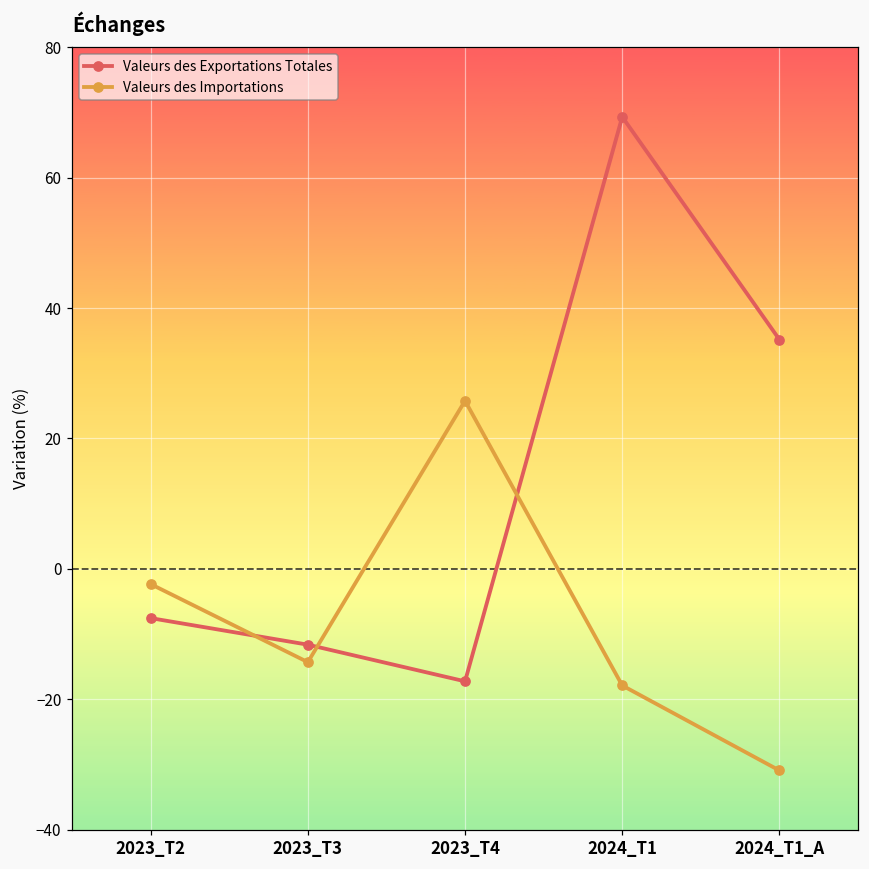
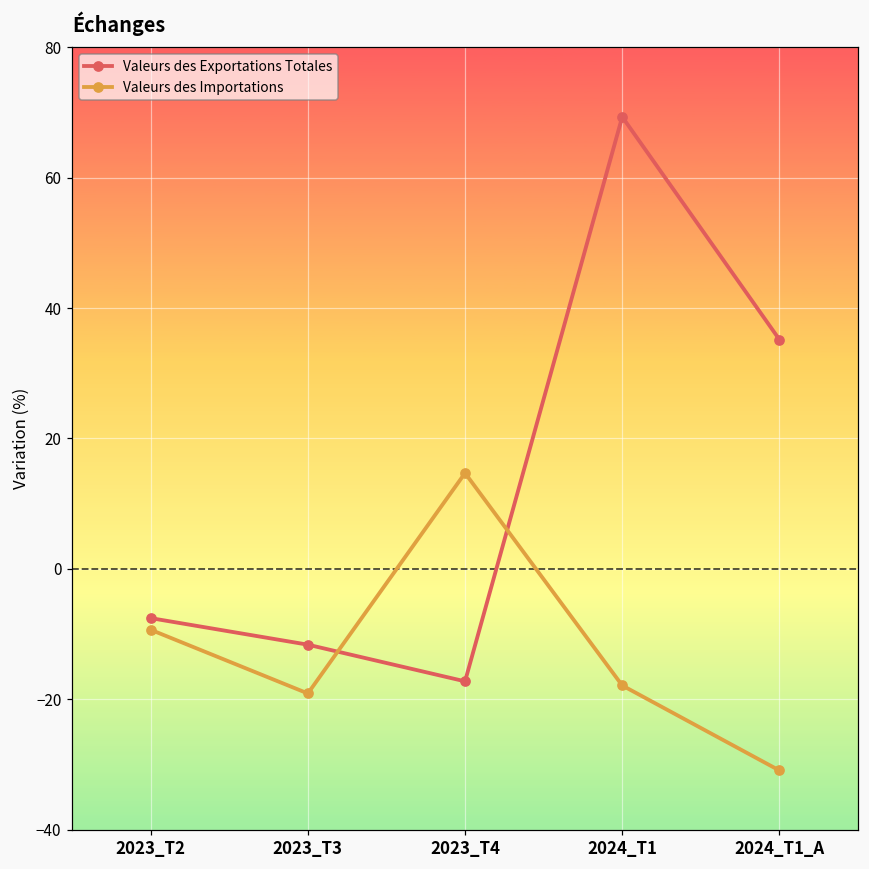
  {
    "Valeurs des Exportations Totales": {
      "2023_T2": -8,
      "2023_T3": -12,
      "2023_T4": -17,
      "2024_T1": 69,
      "2024_T1_A": 35
    },
    "Valeurs des Importations": {
-     "2023_T2": -2,
-     "2023_T3": -14,
-     "2023_T4": 26,
+     "2023_T2": -9,
+     "2023_T3": -19,
+     "2023_T4": 15,
      "2024_T1": -18,
      "2024_T1_A": -31
    }
  }
